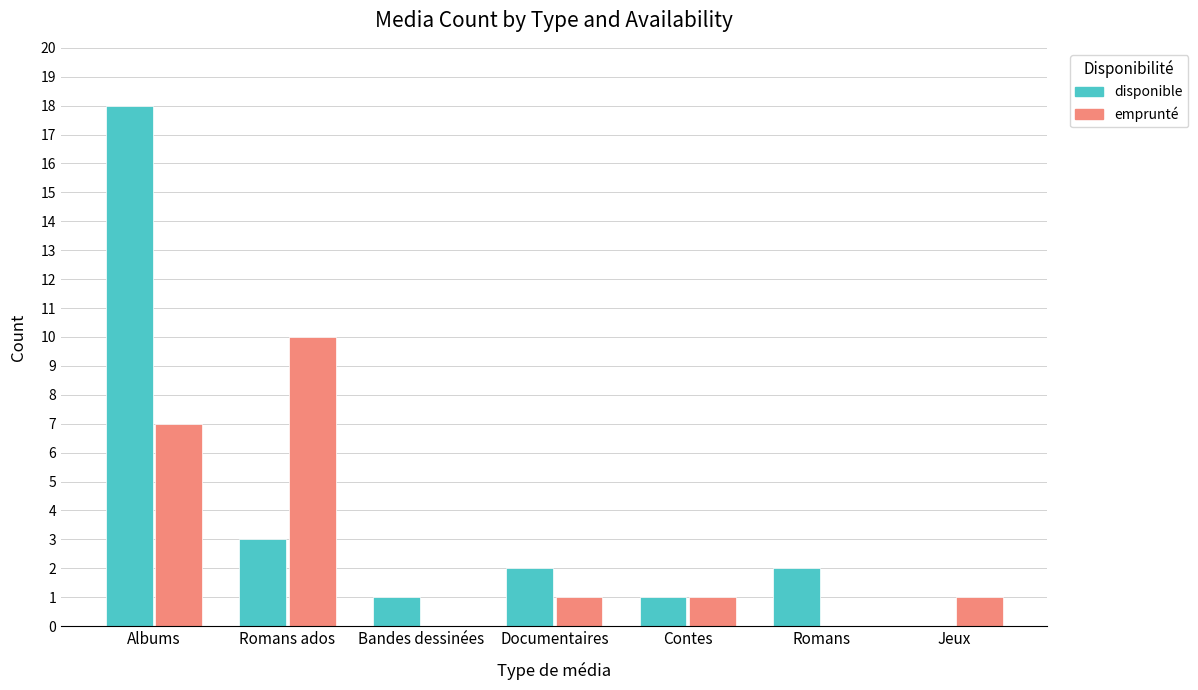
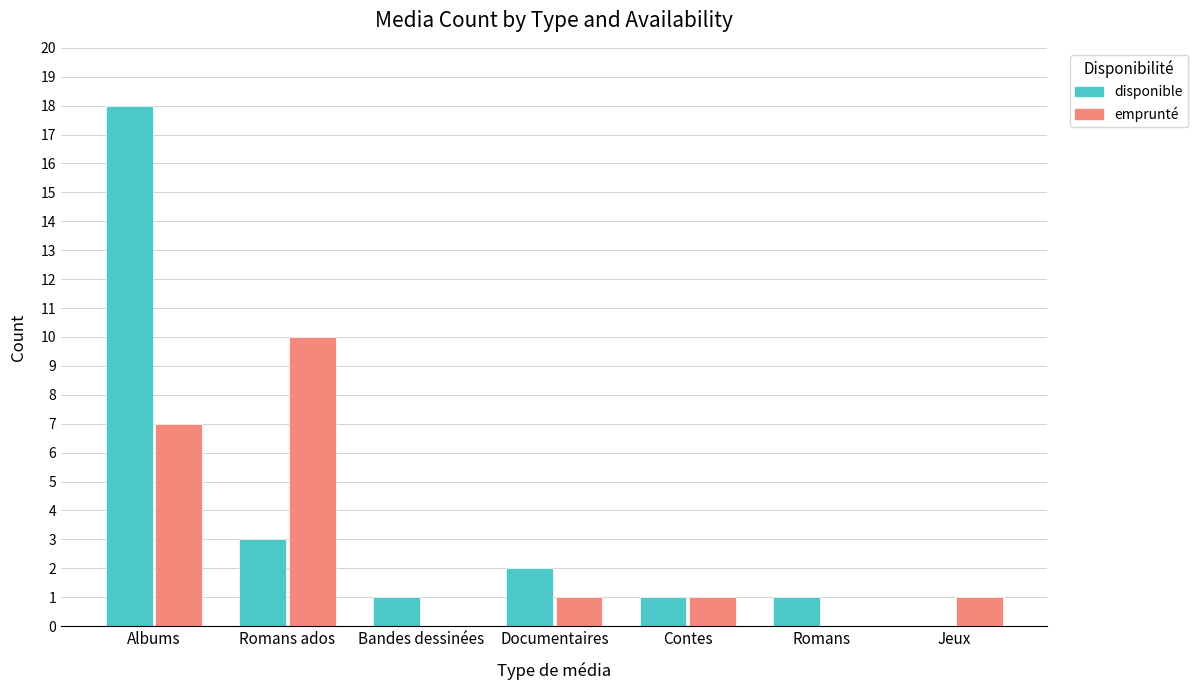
  {
    "disponible": {
      "Albums": 18,
      "Romans ados": 3,
      "Bandes dessinées": 1,
      "Documentaires": 2,
      "Contes": 1,
-     "Romans": 2,
+     "Romans": 1,
      "Jeux": 0
    },
    "emprunté": {
      "Albums": 7,
      "Romans ados": 10,
      "Bandes dessinées": 0,
      "Documentaires": 1,
      "Contes": 1,
      "Romans": 0,
      "Jeux": 1
    }
  }
